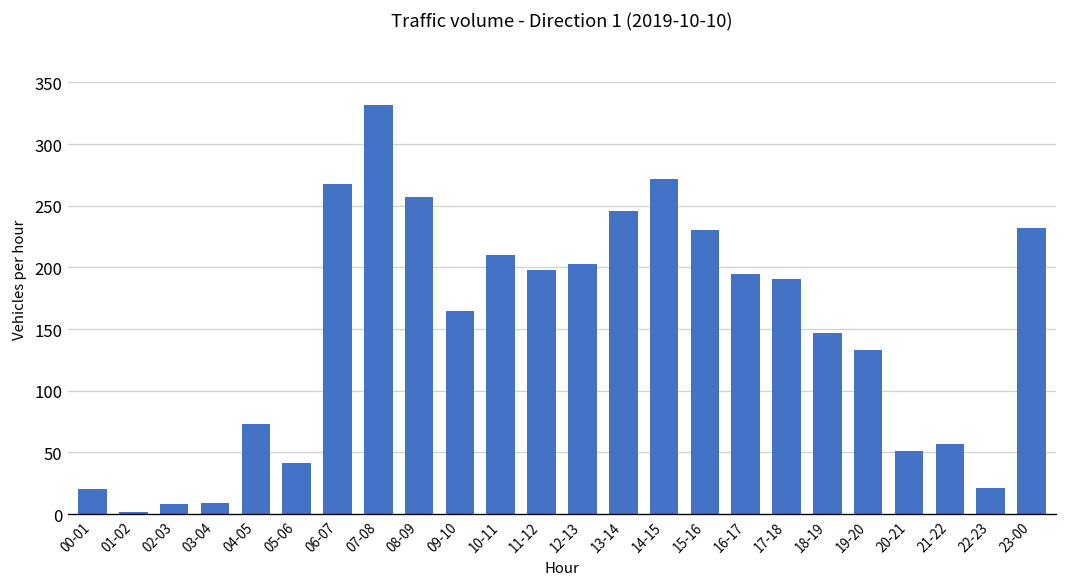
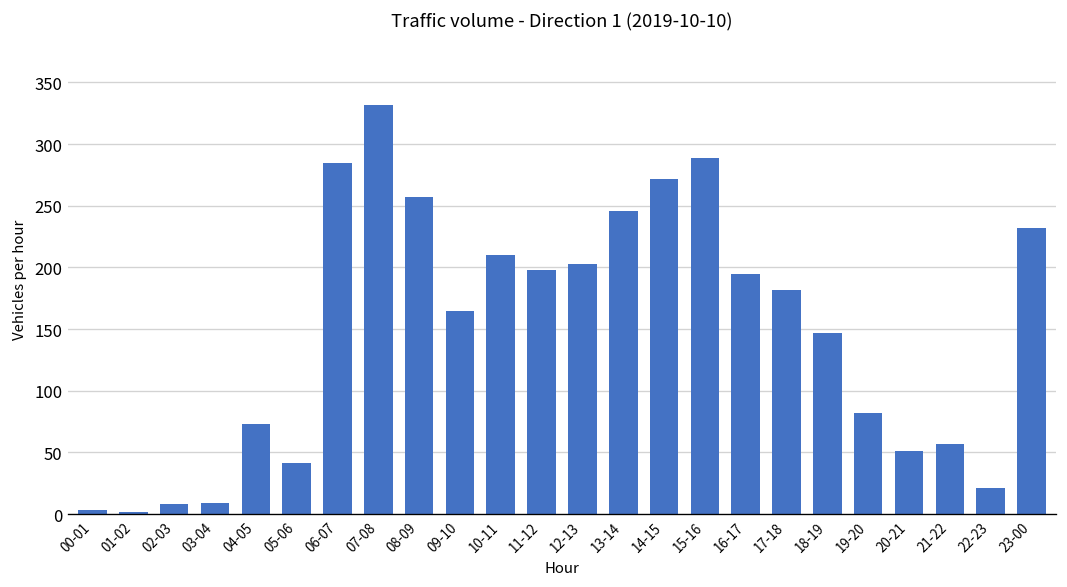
  {
-   "00-01": 20,
+   "00-01": 3,
    "02-03": 8,
    "03-04": 9,
    "04-05": 73,
    "05-06": 41,
-   "06-07": 268,
+   "06-07": 285,
    "07-08": 332,
    "08-09": 257,
    "09-10": 165,
    "10-11": 210,
    "11-12": 198,
    "12-13": 203,
    "13-14": 246,
    "14-15": 272,
-   "15-16": 230,
+   "15-16": 289,
    "16-17": 195,
-   "17-18": 191,
+   "17-18": 182,
    "18-19": 147,
-   "19-20": 133,
+   "19-20": 82,
    "20-21": 51,
    "21-22": 57,
    "22-23": 21,
    "23-00": 232
  }
